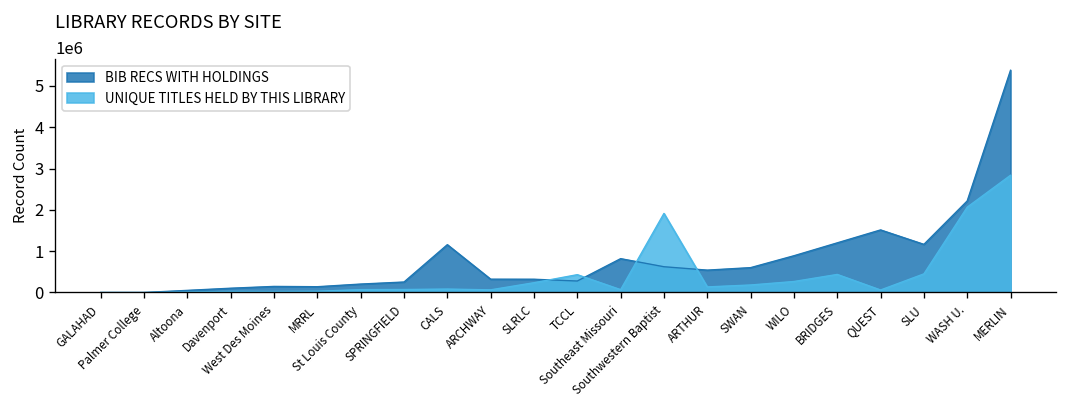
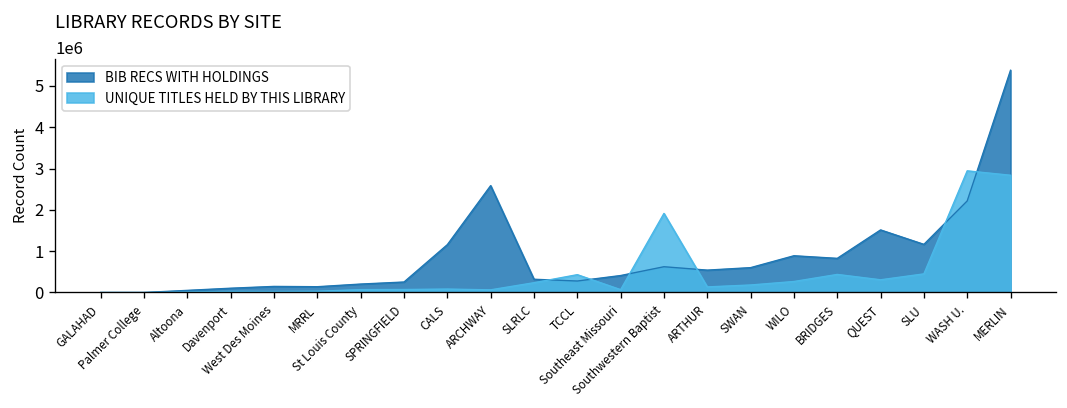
  {
    "BIB RECS WITH HOLDINGS": {
      "Davenport": 100000,
      "West Des Moines": 100000,
      "MRRL": 100000,
      "St Louis County": 200000,
      "SPRINGFIELD": 300000,
      "CALS": 1200000,
-     "ARCHWAY": 300000,
+     "ARCHWAY": 2600000,
      "SLRLC": 300000,
      "TCCL": 300000,
-     "Southeast Missouri": 800000,
+     "Southeast Missouri": 400000,
      "Southwestern Baptist": 600000,
      "ARTHUR": 500000,
      "SWAN": 600000,
      "WILO": 900000,
-     "BRIDGES": 1200000,
+     "BRIDGES": 800000,
      "QUEST": 1500000,
      "SLU": 1200000,
      "WASH U.": 2200000,
      "MERLIN": 5400000
    },
    "UNIQUE TITLES HELD BY THIS LIBRARY": {
      "Davenport": 0,
      "West Des Moines": 0,
      "MRRL": 0,
      "St Louis County": 100000,
      "SPRINGFIELD": 100000,
      "CALS": 100000,
      "ARCHWAY": 100000,
      "SLRLC": 200000,
      "TCCL": 400000,
      "Southeast Missouri": 100000,
      "Southwestern Baptist": 1900000,
      "ARTHUR": 100000,
      "SWAN": 200000,
      "WILO": 300000,
      "BRIDGES": 400000,
-     "QUEST": 100000,
+     "QUEST": 300000,
      "SLU": 500000,
-     "WASH U.": 2100000,
+     "WASH U.": 2900000,
      "MERLIN": 2800000
    }
  }
